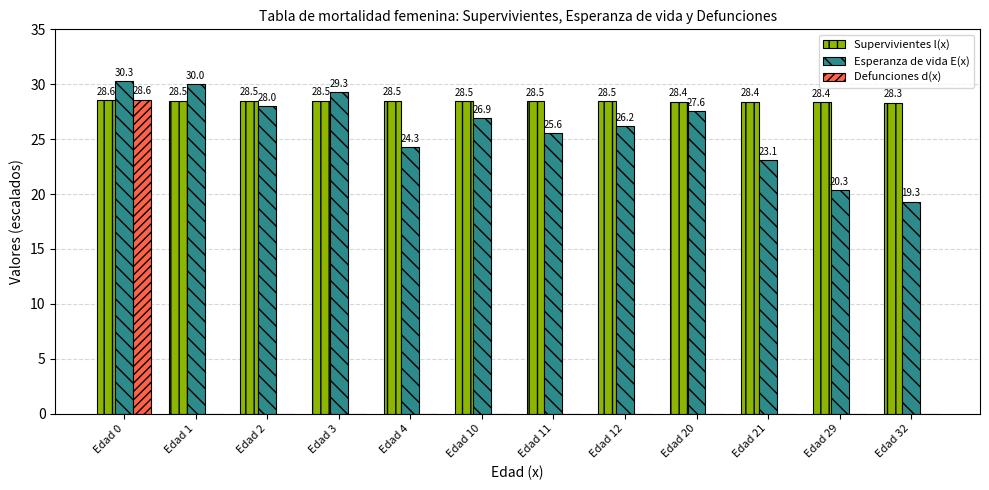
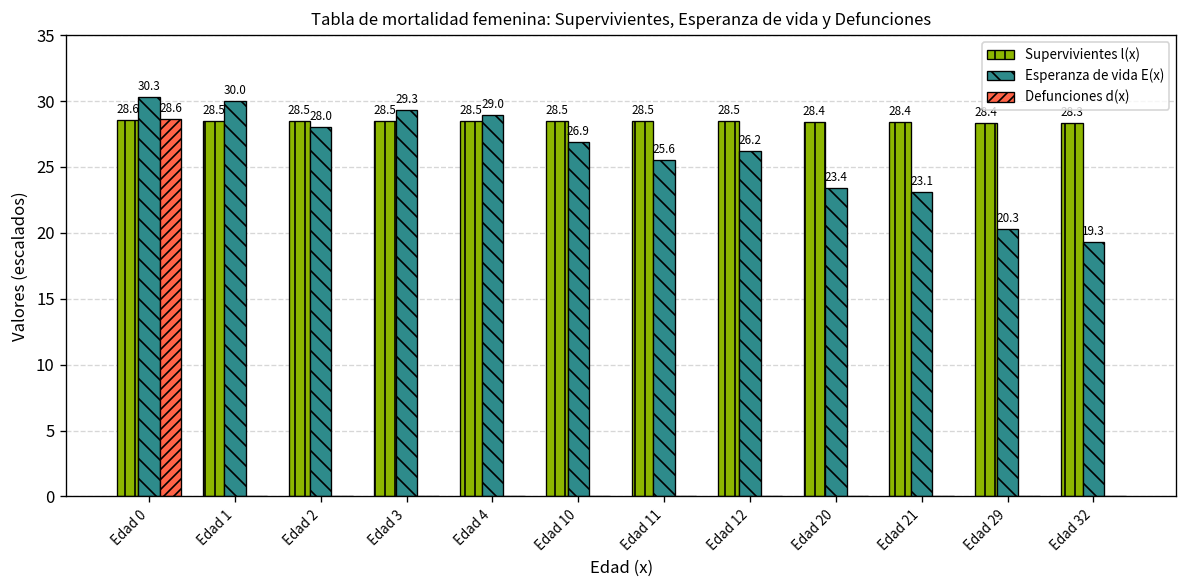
  {
    "Supervivientes l(x)": {
      "Edad 0": 28.6,
      "Edad 1": 28.5,
      "Edad 2": 28.5,
      "Edad 3": 28.5,
      "Edad 4": 28.5,
      "Edad 10": 28.5,
      "Edad 11": 28.5,
      "Edad 12": 28.5,
      "Edad 20": 28.4,
      "Edad 21": 28.4,
      "Edad 29": 28.4,
      "Edad 32": 28.3
    },
    "Esperanza de vida E(x)": {
      "Edad 0": 30.3,
      "Edad 1": 30.0,
      "Edad 2": 28.0,
      "Edad 3": 29.3,
-     "Edad 4": 24.3,
+     "Edad 4": 29.0,
      "Edad 10": 26.9,
      "Edad 11": 25.6,
      "Edad 12": 26.2,
-     "Edad 20": 27.6,
+     "Edad 20": 23.4,
      "Edad 21": 23.1,
      "Edad 29": 20.3,
      "Edad 32": 19.3
    },
    "Defunciones d(x)": {
      "Edad 0": 28.6
    }
  }
